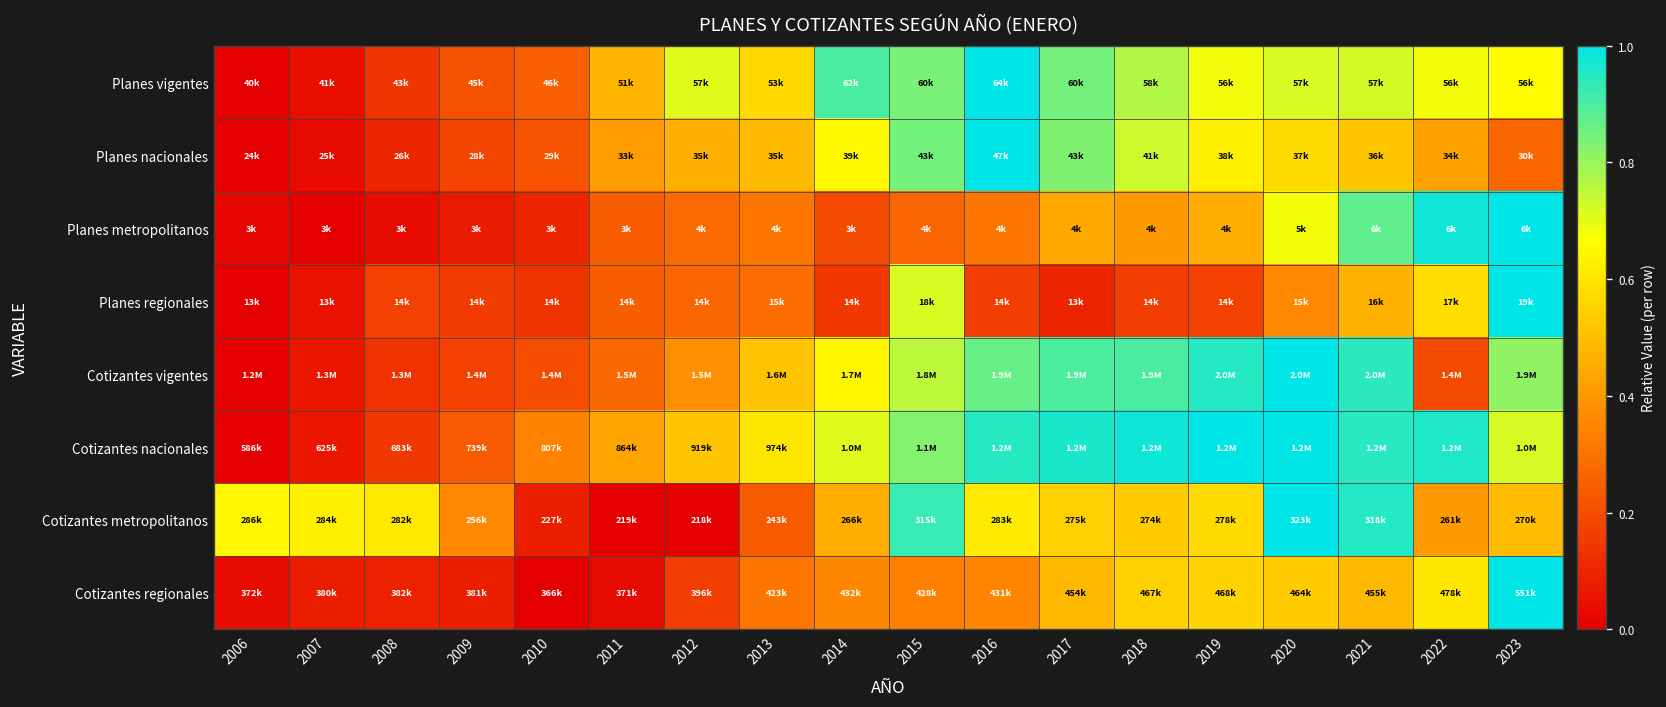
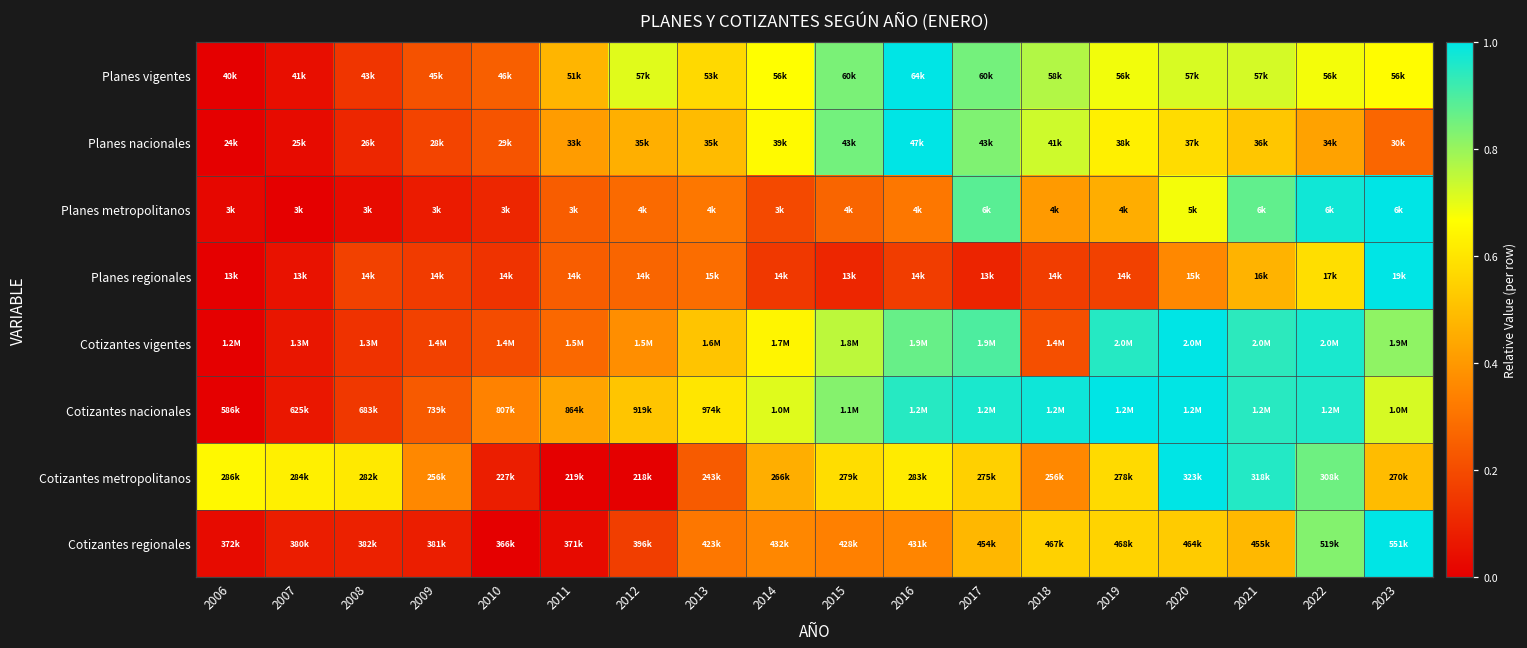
  {
    "Planes vigentes": {
      "2006": "40k",
      "2007": "41k",
      "2008": "43k",
      "2009": "45k",
      "2010": "46k",
      "2011": "51k",
      "2012": "57k",
      "2013": "53k",
-     "2014": "62k",
+     "2014": "56k",
      "2015": "60k",
      "2016": "64k",
      "2017": "60k",
      "2018": "58k",
      "2019": "56k",
      "2020": "57k",
      "2021": "57k",
      "2022": "56k",
      "2023": "56k"
    },
    "Planes nacionales": {
      "2006": "24k",
      "2007": "25k",
      "2008": "26k",
      "2009": "28k",
      "2010": "29k",
      "2011": "33k",
      "2012": "35k",
      "2013": "35k",
      "2014": "39k",
      "2015": "43k",
      "2016": "47k",
      "2017": "43k",
      "2018": "41k",
      "2019": "38k",
      "2020": "37k",
      "2021": "36k",
      "2022": "34k",
      "2023": "30k"
    },
    "Planes metropolitanos": {
      "2006": "3k",
      "2007": "3k",
      "2008": "3k",
      "2009": "3k",
      "2010": "3k",
      "2011": "3k",
      "2012": "4k",
      "2013": "4k",
      "2014": "3k",
      "2015": "4k",
      "2016": "4k",
-     "2017": "4k",
+     "2017": "6k",
      "2018": "4k",
      "2019": "4k",
      "2020": "5k",
      "2021": "6k",
      "2022": "6k",
      "2023": "6k"
    },
    "Planes regionales": {
      "2006": "13k",
      "2007": "13k",
      "2008": "14k",
      "2009": "14k",
      "2010": "14k",
      "2011": "14k",
      "2012": "14k",
      "2013": "15k",
      "2014": "14k",
-     "2015": "18k",
+     "2015": "13k",
      "2016": "14k",
      "2017": "13k",
      "2018": "14k",
      "2019": "14k",
      "2020": "15k",
      "2021": "16k",
      "2022": "17k",
      "2023": "19k"
    },
    "Cotizantes vigentes": {
      "2006": "1.2M",
      "2007": "1.3M",
      "2008": "1.3M",
      "2009": "1.4M",
      "2010": "1.4M",
      "2011": "1.5M",
      "2012": "1.5M",
      "2013": "1.6M",
      "2014": "1.7M",
      "2015": "1.8M",
      "2016": "1.9M",
      "2017": "1.9M",
-     "2018": "1.9M",
+     "2018": "1.4M",
      "2019": "2.0M",
      "2020": "2.0M",
      "2021": "2.0M",
-     "2022": "1.4M",
+     "2022": "2.0M",
      "2023": "1.9M"
    },
    "Cotizantes nacionales": {
      "2006": "586k",
      "2007": "625k",
      "2008": "683k",
      "2009": "739k",
      "2010": "807k",
      "2011": "864k",
      "2012": "919k",
      "2013": "974k",
      "2014": "1.0M",
      "2015": "1.1M",
      "2016": "1.2M",
      "2017": "1.2M",
      "2018": "1.2M",
      "2019": "1.2M",
      "2020": "1.2M",
      "2021": "1.2M",
      "2022": "1.2M",
      "2023": "1.0M"
    },
    "Cotizantes metropolitanos": {
      "2006": "286k",
      "2007": "284k",
      "2008": "282k",
      "2009": "256k",
      "2010": "227k",
      "2011": "219k",
      "2012": "218k",
      "2013": "243k",
      "2014": "266k",
-     "2015": "315k",
+     "2015": "279k",
      "2016": "283k",
      "2017": "275k",
-     "2018": "274k",
+     "2018": "256k",
      "2019": "278k",
      "2020": "323k",
      "2021": "318k",
-     "2022": "261k",
+     "2022": "308k",
      "2023": "270k"
    },
    "Cotizantes regionales": {
      "2006": "372k",
      "2007": "380k",
      "2008": "382k",
      "2009": "381k",
      "2010": "366k",
      "2011": "371k",
      "2012": "396k",
      "2013": "423k",
      "2014": "432k",
      "2015": "428k",
      "2016": "431k",
      "2017": "454k",
      "2018": "467k",
      "2019": "468k",
      "2020": "464k",
      "2021": "455k",
-     "2022": "478k",
+     "2022": "519k",
      "2023": "551k"
    }
  }
